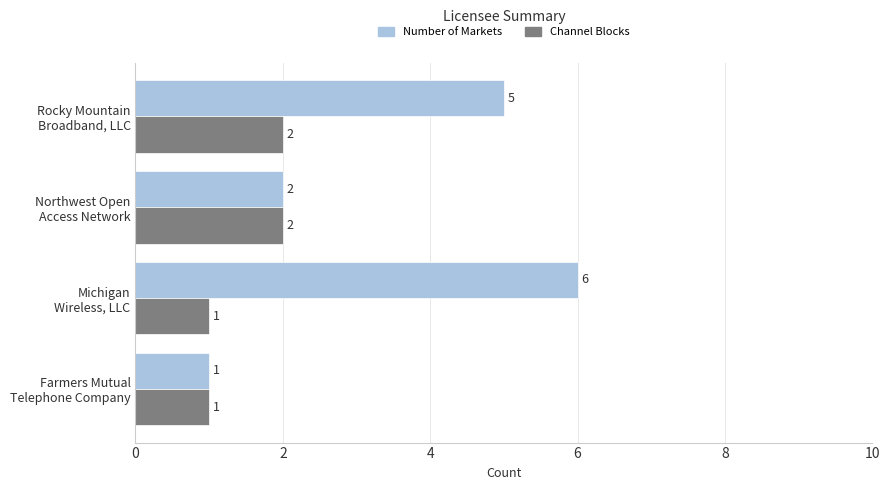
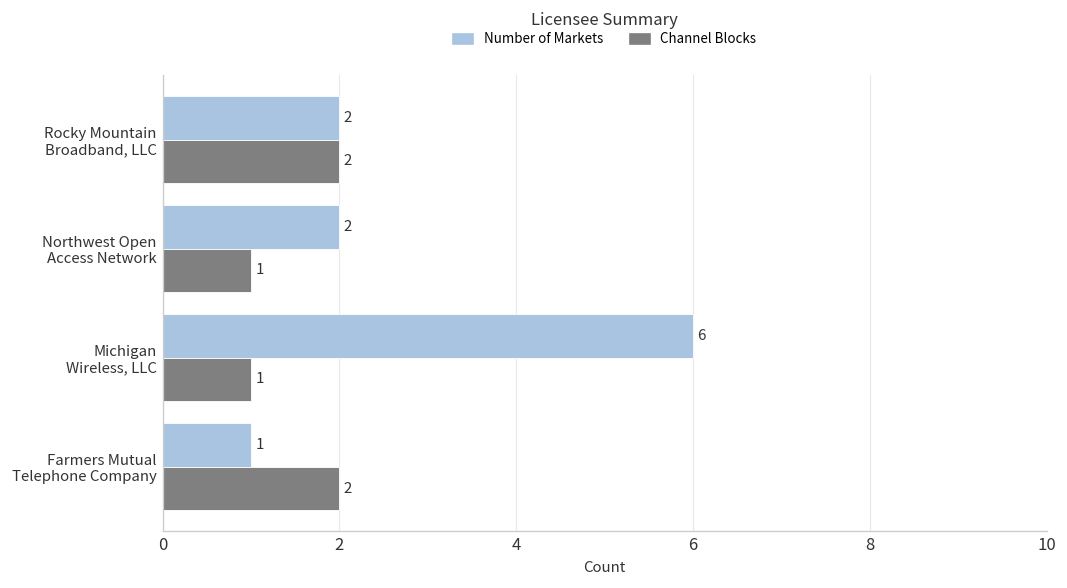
  {
    "Number of Markets": {
-     "Rocky Mountain Broadband, LLC": 5,
+     "Rocky Mountain Broadband, LLC": 2,
      "Northwest Open Access Network": 2,
      "Michigan Wireless, LLC": 6,
      "Farmers Mutual Telephone Company": 1
    },
    "Channel Blocks": {
      "Rocky Mountain Broadband, LLC": 2,
-     "Northwest Open Access Network": 2,
+     "Northwest Open Access Network": 1,
      "Michigan Wireless, LLC": 1,
-     "Farmers Mutual Telephone Company": 1
+     "Farmers Mutual Telephone Company": 2
    }
  }
